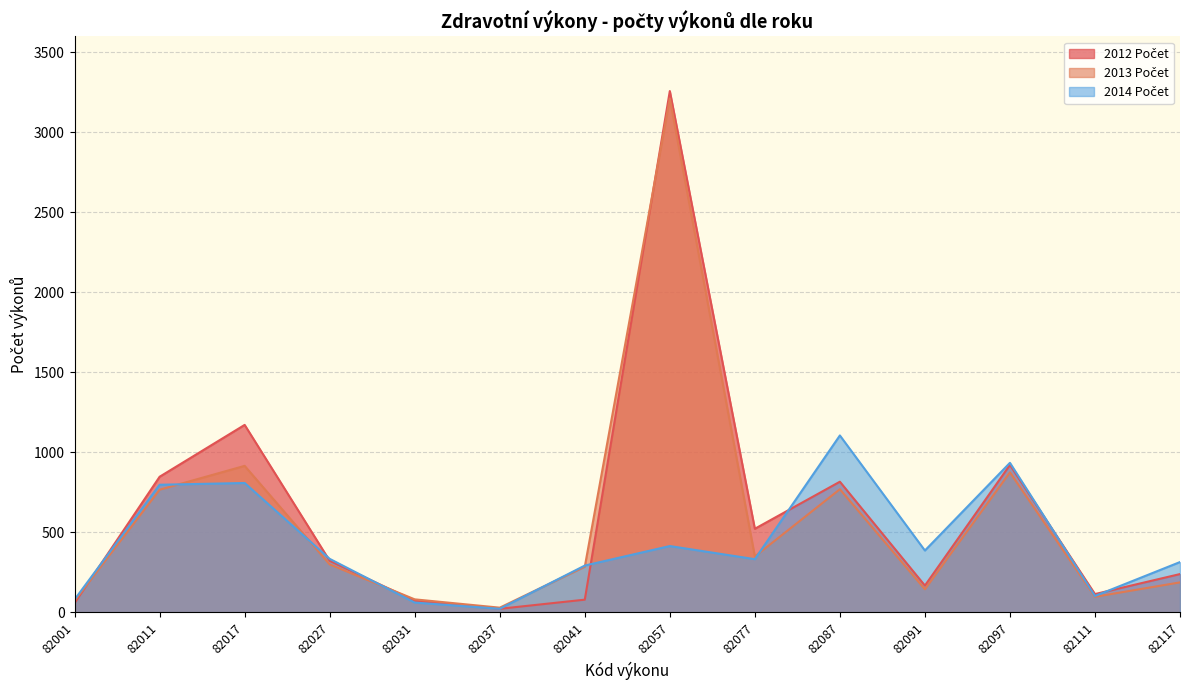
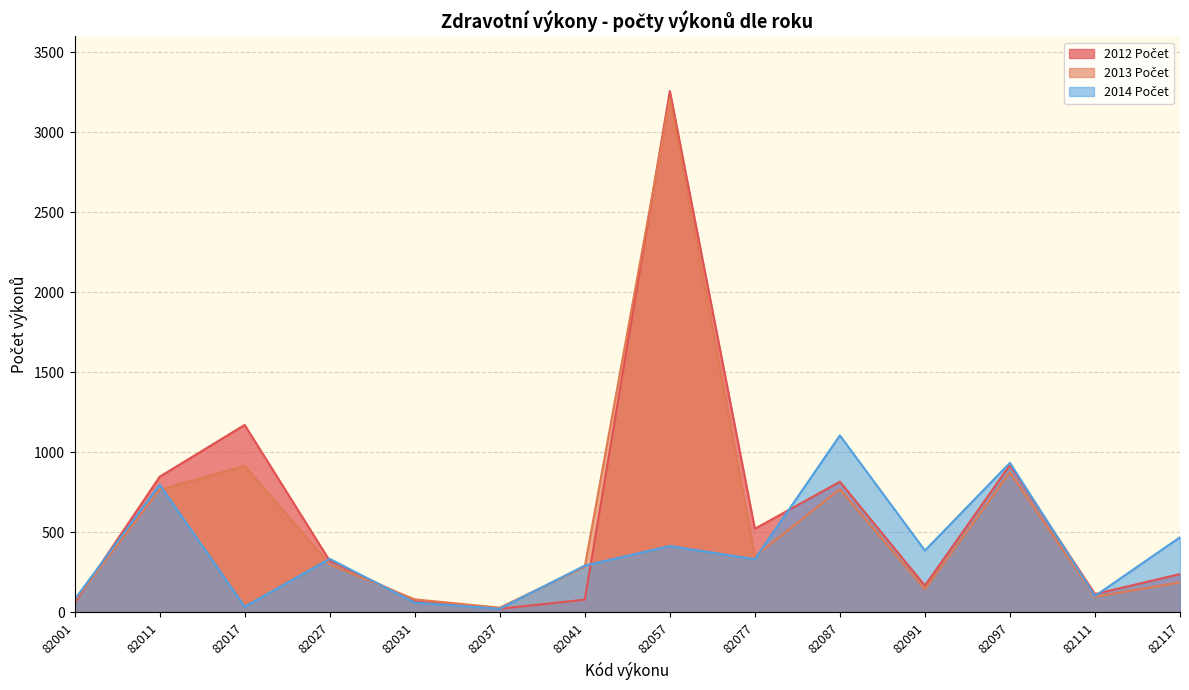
  {
    "2014 Počet": {
      "82011": 800,
-     "82017": 810,
+     "82017": 40,
      "82057": 420,
      "82077": 330,
      "82087": 1110,
      "82091": 390,
-     "82117": 320
+     "82117": 470
    }
  }
